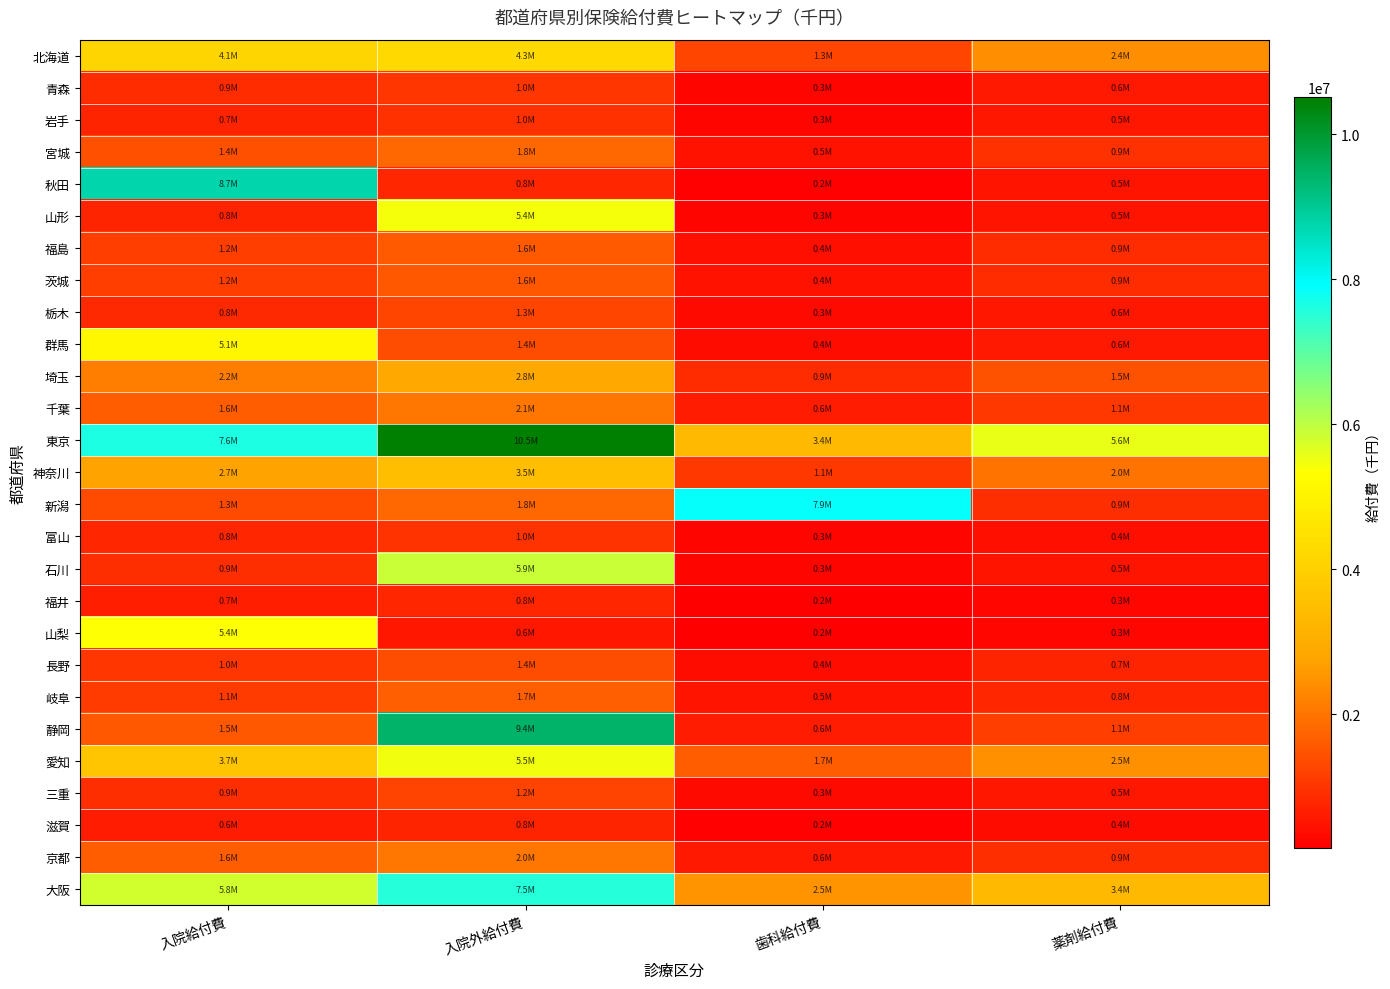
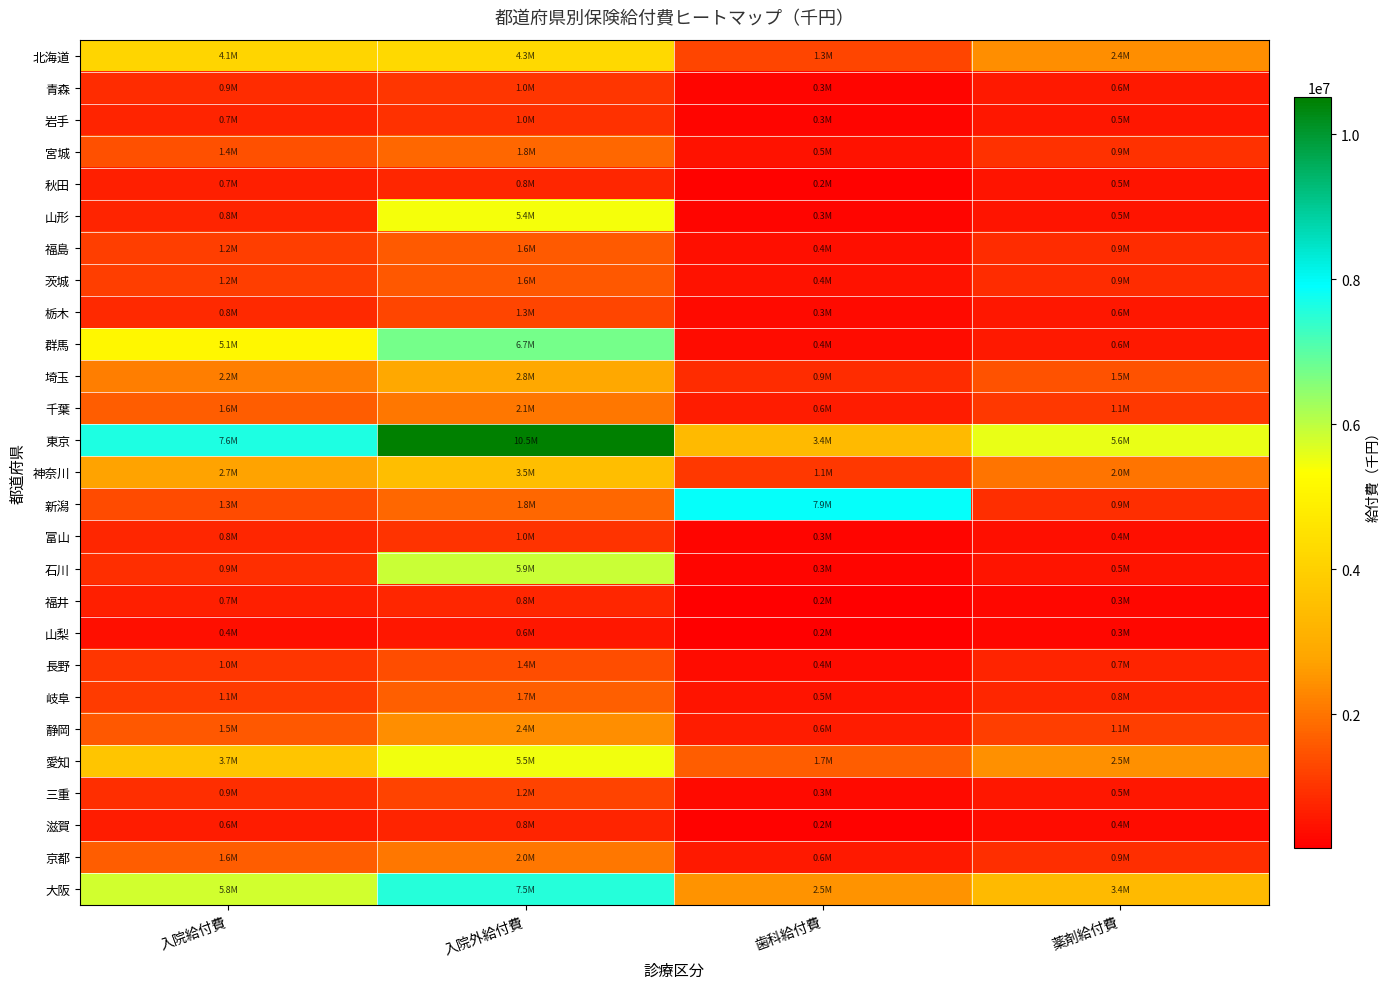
  {
    "北海道": {
      "入院給付費": "4.1M",
      "入院外給付費": "4.3M",
      "歯科給付費": "1.3M",
      "薬剤給付費": "2.4M"
    },
    "青森": {
      "入院給付費": "0.9M",
      "入院外給付費": "1.0M",
      "歯科給付費": "0.3M",
      "薬剤給付費": "0.6M"
    },
    "岩手": {
      "入院給付費": "0.7M",
      "入院外給付費": "1.0M",
      "歯科給付費": "0.3M",
      "薬剤給付費": "0.5M"
    },
    "宮城": {
      "入院給付費": "1.4M",
      "入院外給付費": "1.8M",
      "歯科給付費": "0.5M",
      "薬剤給付費": "0.9M"
    },
    "秋田": {
-     "入院給付費": "8.7M",
+     "入院給付費": "0.7M",
      "入院外給付費": "0.8M",
      "歯科給付費": "0.2M",
      "薬剤給付費": "0.5M"
    },
    "山形": {
      "入院給付費": "0.8M",
      "入院外給付費": "5.4M",
      "歯科給付費": "0.3M",
      "薬剤給付費": "0.5M"
    },
    "福島": {
      "入院給付費": "1.2M",
      "入院外給付費": "1.6M",
      "歯科給付費": "0.4M",
      "薬剤給付費": "0.9M"
    },
    "茨城": {
      "入院給付費": "1.2M",
      "入院外給付費": "1.6M",
      "歯科給付費": "0.4M",
      "薬剤給付費": "0.9M"
    },
    "栃木": {
      "入院給付費": "0.8M",
      "入院外給付費": "1.3M",
      "歯科給付費": "0.3M",
      "薬剤給付費": "0.6M"
    },
    "群馬": {
      "入院給付費": "5.1M",
-     "入院外給付費": "1.4M",
+     "入院外給付費": "6.7M",
      "歯科給付費": "0.4M",
      "薬剤給付費": "0.6M"
    },
    "埼玉": {
      "入院給付費": "2.2M",
      "入院外給付費": "2.8M",
      "歯科給付費": "0.9M",
      "薬剤給付費": "1.5M"
    },
    "千葉": {
      "入院給付費": "1.6M",
      "入院外給付費": "2.1M",
      "歯科給付費": "0.6M",
      "薬剤給付費": "1.1M"
    },
    "東京": {
      "入院給付費": "7.6M",
      "入院外給付費": "10.5M",
      "歯科給付費": "3.4M",
      "薬剤給付費": "5.6M"
    },
    "神奈川": {
      "入院給付費": "2.7M",
      "入院外給付費": "3.5M",
      "歯科給付費": "1.1M",
      "薬剤給付費": "2.0M"
    },
    "新潟": {
      "入院給付費": "1.3M",
      "入院外給付費": "1.8M",
      "歯科給付費": "7.9M",
      "薬剤給付費": "0.9M"
    },
    "富山": {
      "入院給付費": "0.8M",
      "入院外給付費": "1.0M",
      "歯科給付費": "0.3M",
      "薬剤給付費": "0.4M"
    },
    "石川": {
      "入院給付費": "0.9M",
      "入院外給付費": "5.9M",
      "歯科給付費": "0.3M",
      "薬剤給付費": "0.5M"
    },
    "福井": {
      "入院給付費": "0.7M",
      "入院外給付費": "0.8M",
      "歯科給付費": "0.2M",
      "薬剤給付費": "0.3M"
    },
    "山梨": {
-     "入院給付費": "5.4M",
+     "入院給付費": "0.4M",
      "入院外給付費": "0.6M",
      "歯科給付費": "0.2M",
      "薬剤給付費": "0.3M"
    },
    "長野": {
      "入院給付費": "1.0M",
      "入院外給付費": "1.4M",
      "歯科給付費": "0.4M",
      "薬剤給付費": "0.7M"
    },
    "岐阜": {
      "入院給付費": "1.1M",
      "入院外給付費": "1.7M",
      "歯科給付費": "0.5M",
      "薬剤給付費": "0.8M"
    },
    "静岡": {
      "入院給付費": "1.5M",
-     "入院外給付費": "9.4M",
+     "入院外給付費": "2.4M",
      "歯科給付費": "0.6M",
      "薬剤給付費": "1.1M"
    },
    "愛知": {
      "入院給付費": "3.7M",
      "入院外給付費": "5.5M",
      "歯科給付費": "1.7M",
      "薬剤給付費": "2.5M"
    },
    "三重": {
      "入院給付費": "0.9M",
      "入院外給付費": "1.2M",
      "歯科給付費": "0.3M",
      "薬剤給付費": "0.5M"
    },
    "滋賀": {
      "入院給付費": "0.6M",
      "入院外給付費": "0.8M",
      "歯科給付費": "0.2M",
      "薬剤給付費": "0.4M"
    },
    "京都": {
      "入院給付費": "1.6M",
      "入院外給付費": "2.0M",
      "歯科給付費": "0.6M",
      "薬剤給付費": "0.9M"
    },
    "大阪": {
      "入院給付費": "5.8M",
      "入院外給付費": "7.5M",
      "歯科給付費": "2.5M",
      "薬剤給付費": "3.4M"
    }
  }
